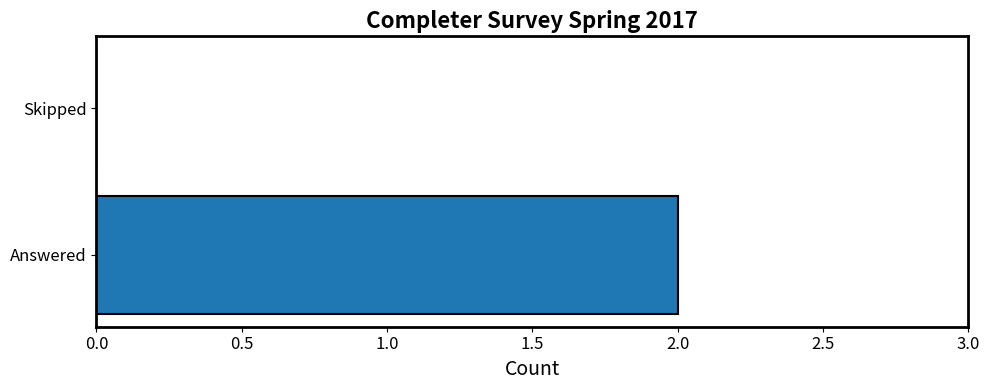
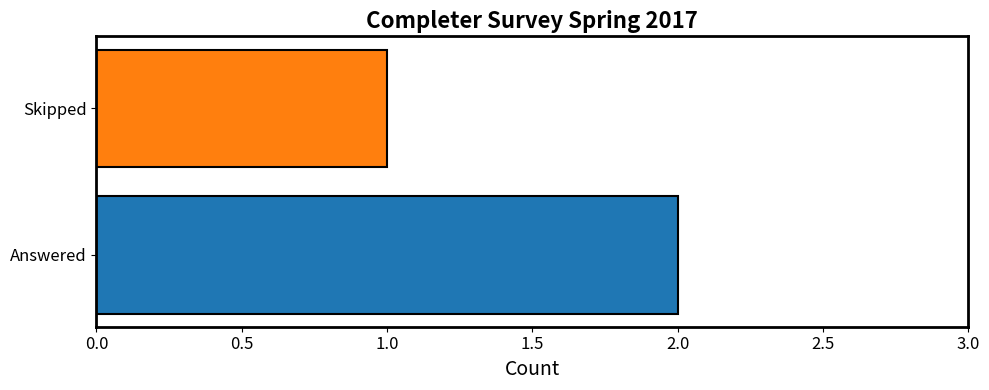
  {
-   "Skipped": 0,
+   "Skipped": 1,
    "Answered": 2
  }
